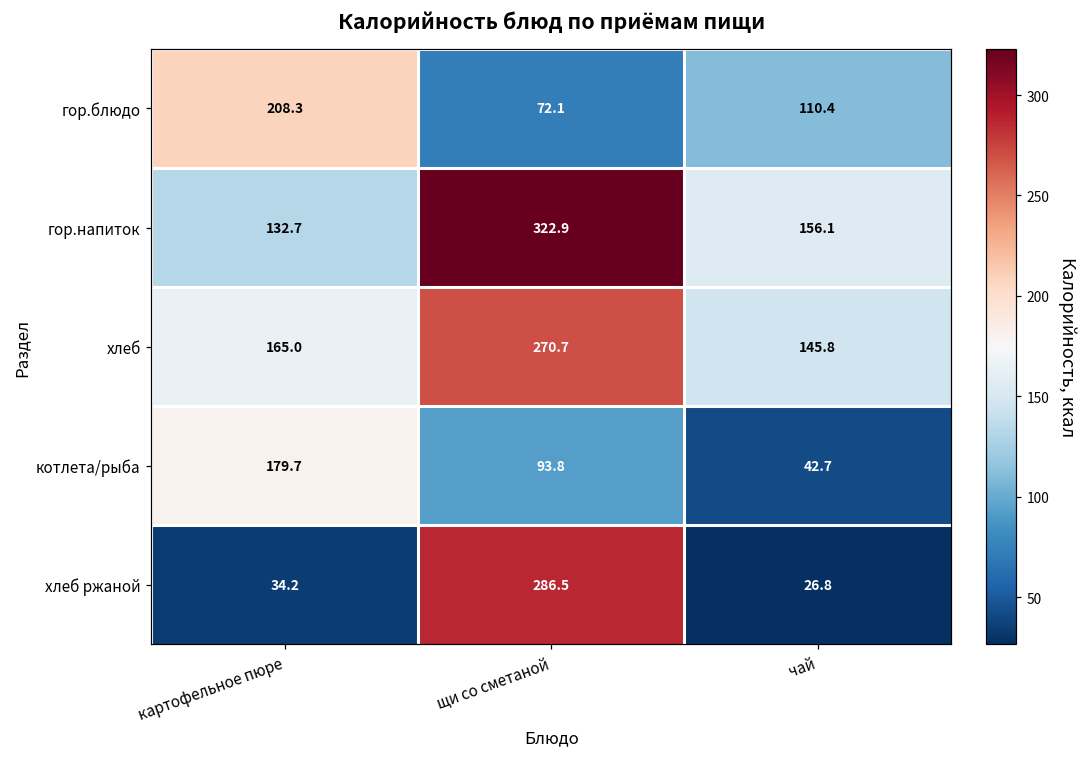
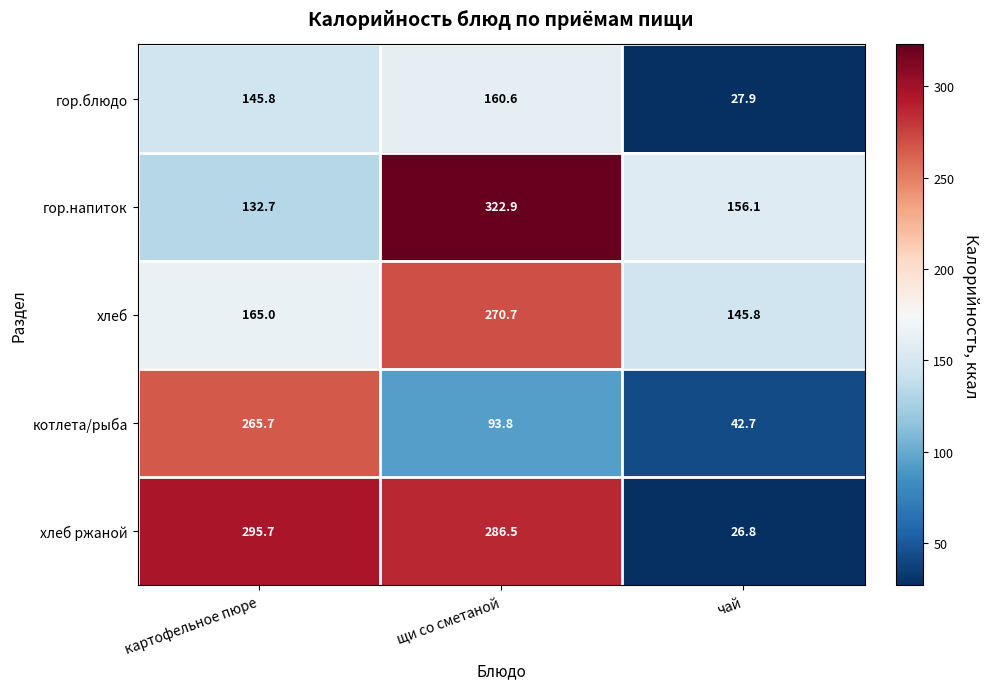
  {
    "гор.блюдо": {
-     "картофельное пюре": 208.3,
-     "щи со сметаной": 72.1,
-     "чай": 110.4
+     "картофельное пюре": 145.8,
+     "щи со сметаной": 160.6,
+     "чай": 27.9
    },
    "гор.напиток": {
      "картофельное пюре": 132.7,
      "щи со сметаной": 322.9,
      "чай": 156.1
    },
    "хлеб": {
      "картофельное пюре": 165.0,
      "щи со сметаной": 270.7,
      "чай": 145.8
    },
    "котлета/рыба": {
-     "картофельное пюре": 179.7,
+     "картофельное пюре": 265.7,
      "щи со сметаной": 93.8,
      "чай": 42.7
    },
    "хлеб ржаной": {
-     "картофельное пюре": 34.2,
+     "картофельное пюре": 295.7,
      "щи со сметаной": 286.5,
      "чай": 26.8
    }
  }
